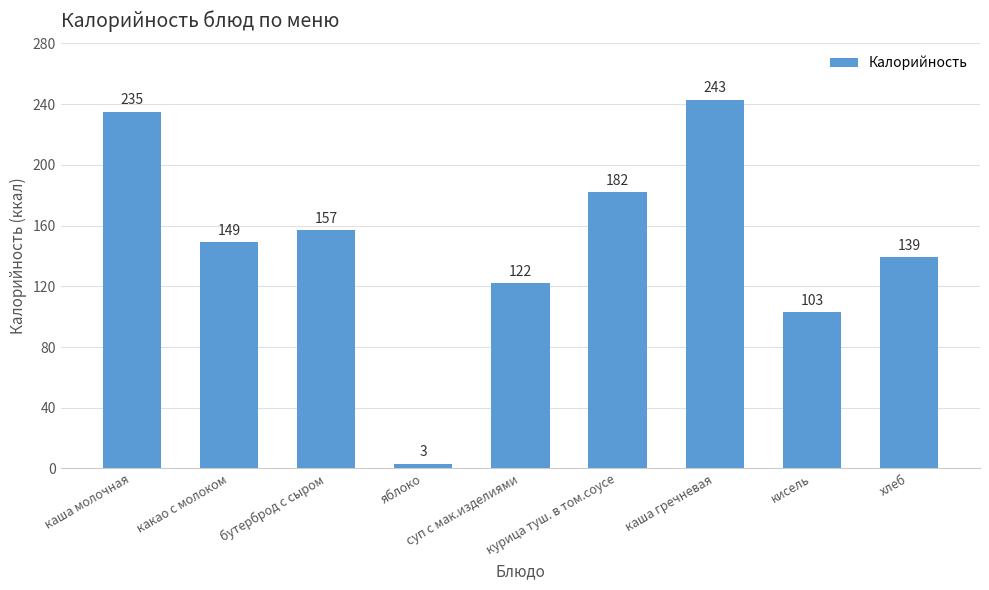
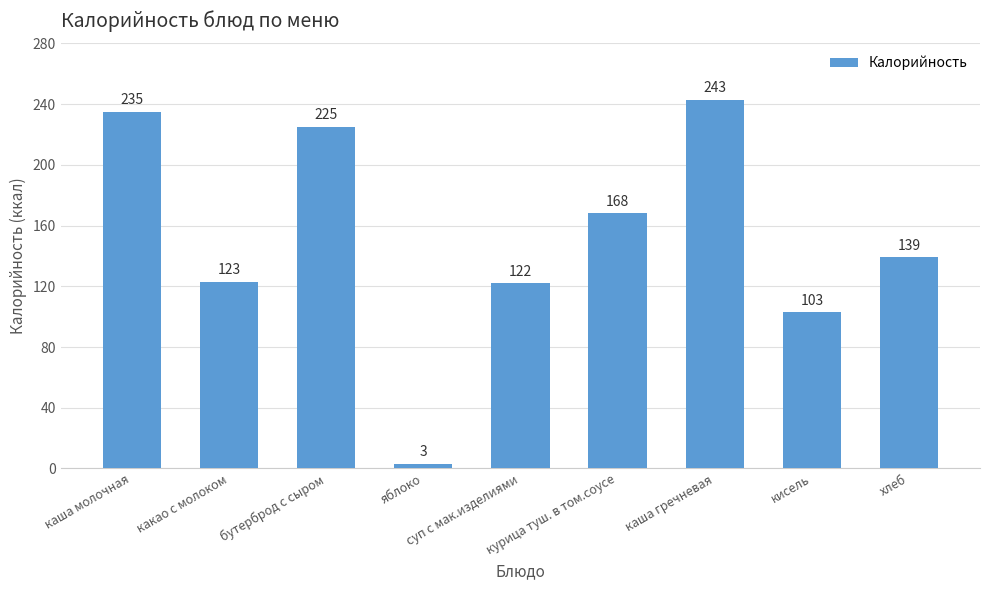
  {
    "каша молочная": 235,
-   "какао с молоком": 149,
-   "бутерброд с сыром": 157,
+   "какао с молоком": 123,
+   "бутерброд с сыром": 225,
    "яблоко": 3,
    "суп с мак.изделиями": 122,
-   "курица туш. в том.соусе": 182,
+   "курица туш. в том.соусе": 168,
    "каша гречневая": 243,
    "кисель": 103,
    "хлеб": 139
  }
